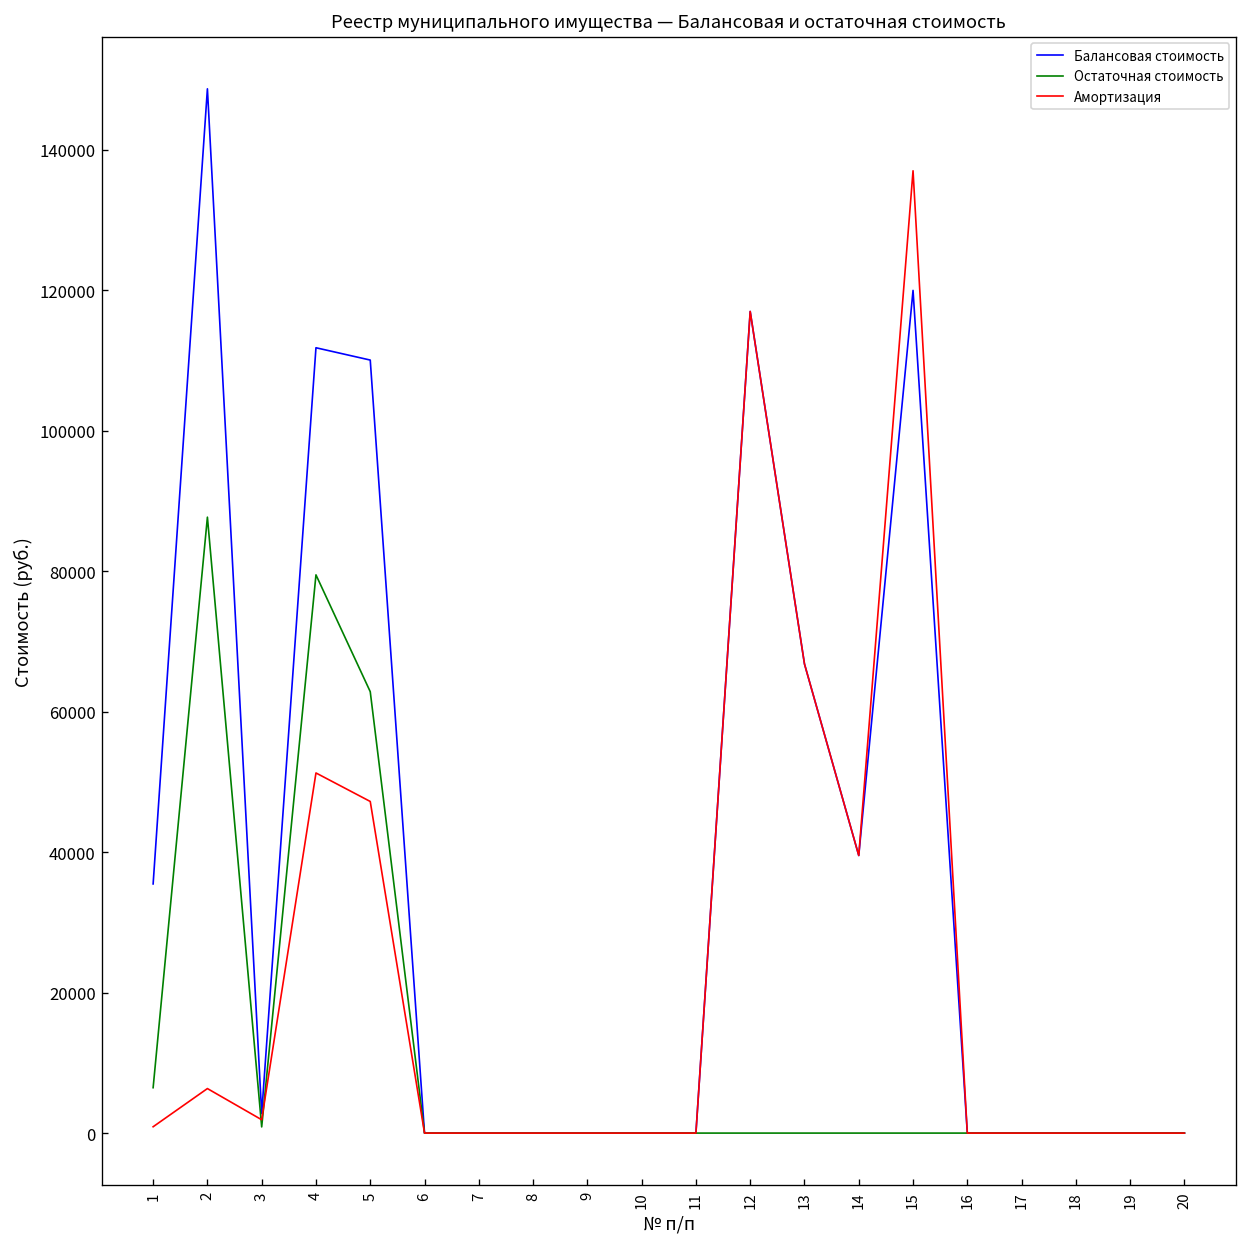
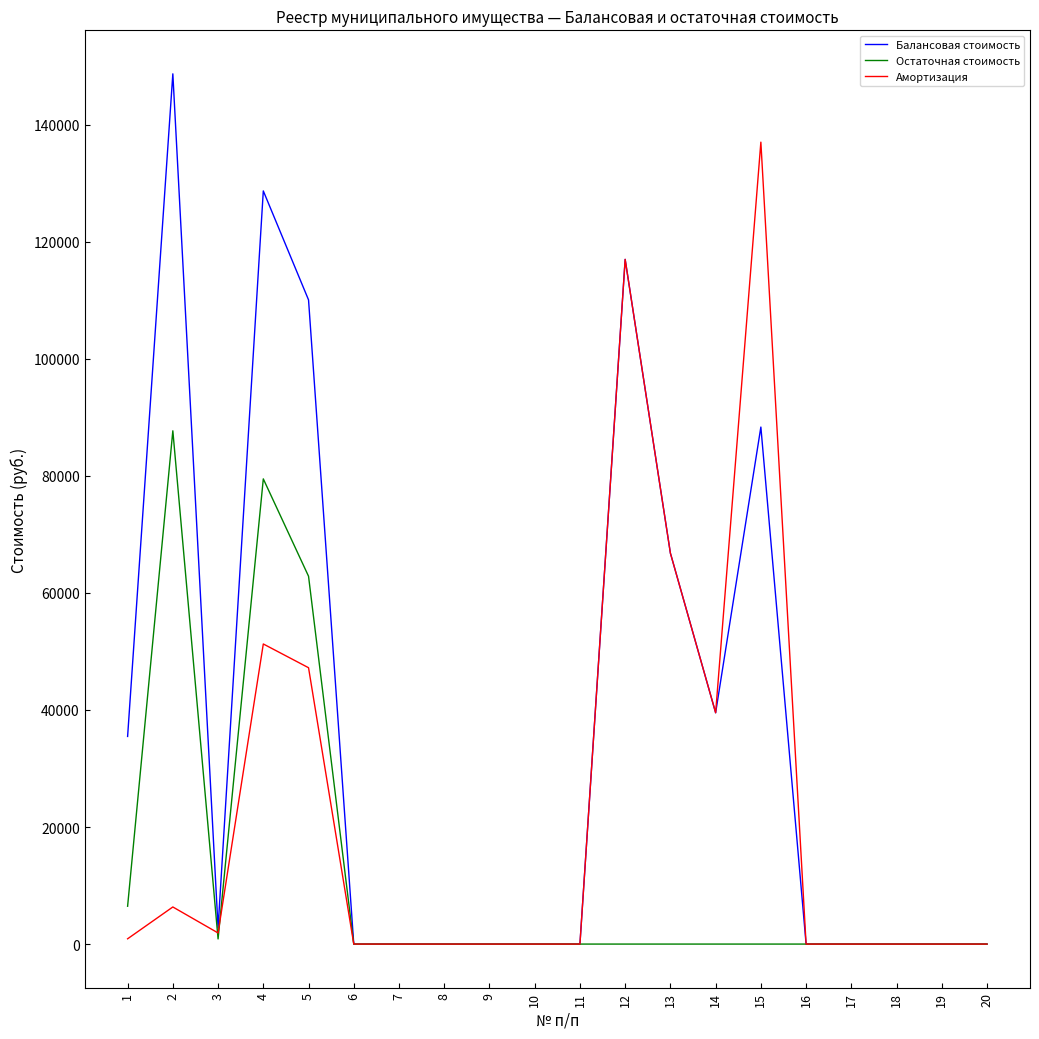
  {
    "Балансовая стоимость": {
      "1": 35000,
      "2": 149000,
      "3": 3000,
-     "4": 112000,
+     "4": 129000,
      "5": 110000,
-     "15": 120000
+     "15": 88000
    },
    "Остаточная стоимость": {
      "1": 6000,
      "2": 88000,
      "3": 1000,
      "4": 79000,
      "5": 63000,
      "12": 0,
      "13": 0,
      "14": 0,
      "15": 0
    },
    "Амортизация": {
      "1": 1000,
      "2": 6000,
      "3": 2000,
      "4": 51000,
      "5": 47000,
      "15": 137000
    }
  }
